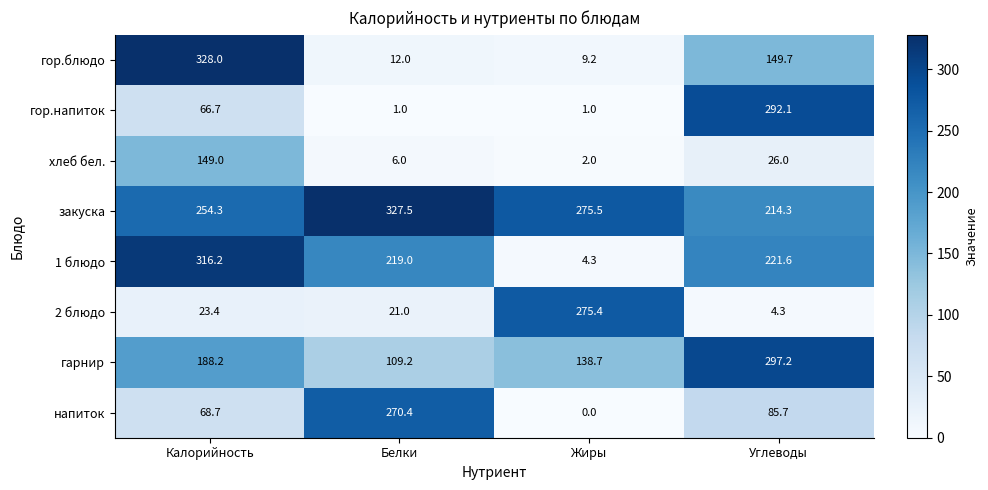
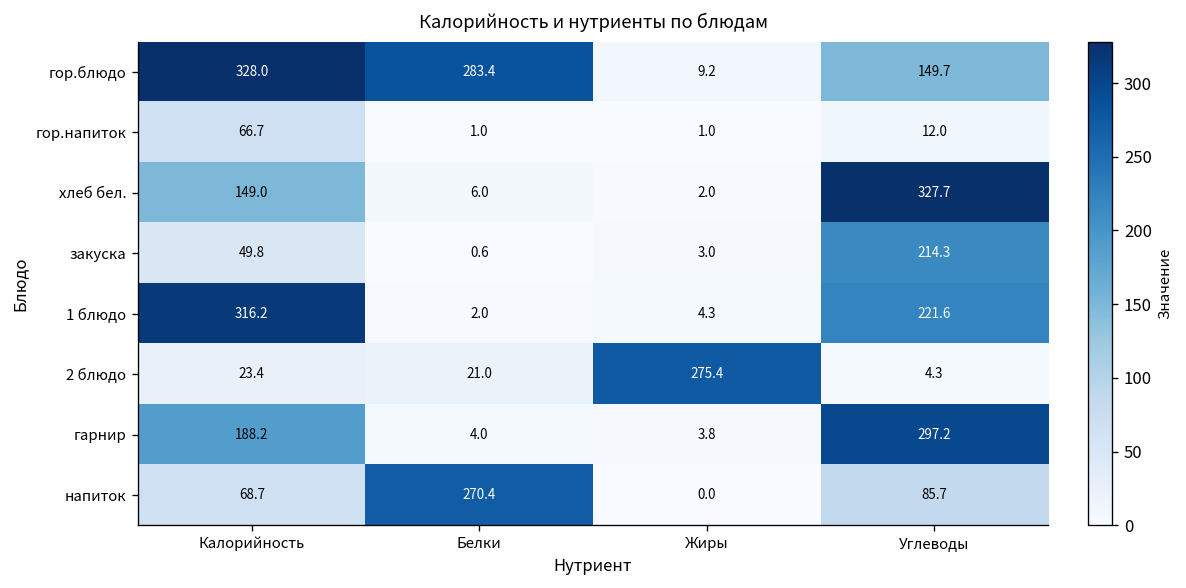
  {
    "гор.блюдо": {
      "Калорийность": 328.0,
-     "Белки": 12.0,
+     "Белки": 283.4,
      "Жиры": 9.2,
      "Углеводы": 149.7
    },
    "гор.напиток": {
      "Калорийность": 66.7,
      "Белки": 1.0,
      "Жиры": 1.0,
-     "Углеводы": 292.1
+     "Углеводы": 12.0
    },
    "хлеб бел.": {
      "Калорийность": 149.0,
      "Белки": 6.0,
      "Жиры": 2.0,
-     "Углеводы": 26.0
+     "Углеводы": 327.7
    },
    "закуска": {
-     "Калорийность": 254.3,
-     "Белки": 327.5,
-     "Жиры": 275.5,
+     "Калорийность": 49.8,
+     "Белки": 0.6,
+     "Жиры": 3.0,
      "Углеводы": 214.3
    },
    "1 блюдо": {
      "Калорийность": 316.2,
-     "Белки": 219.0,
+     "Белки": 2.0,
      "Жиры": 4.3,
      "Углеводы": 221.6
    },
    "2 блюдо": {
      "Калорийность": 23.4,
      "Белки": 21.0,
      "Жиры": 275.4,
      "Углеводы": 4.3
    },
    "гарнир": {
      "Калорийность": 188.2,
-     "Белки": 109.2,
-     "Жиры": 138.7,
+     "Белки": 4.0,
+     "Жиры": 3.8,
      "Углеводы": 297.2
    },
    "напиток": {
      "Калорийность": 68.7,
      "Белки": 270.4,
      "Жиры": 0.0,
      "Углеводы": 85.7
    }
  }
